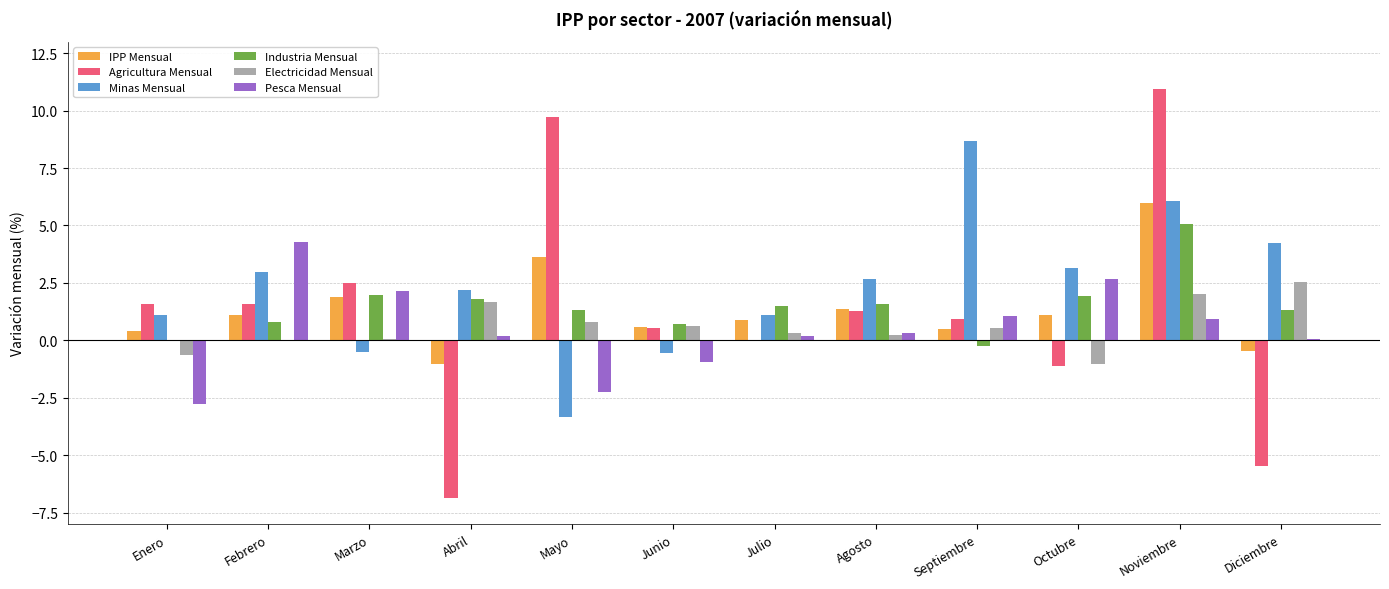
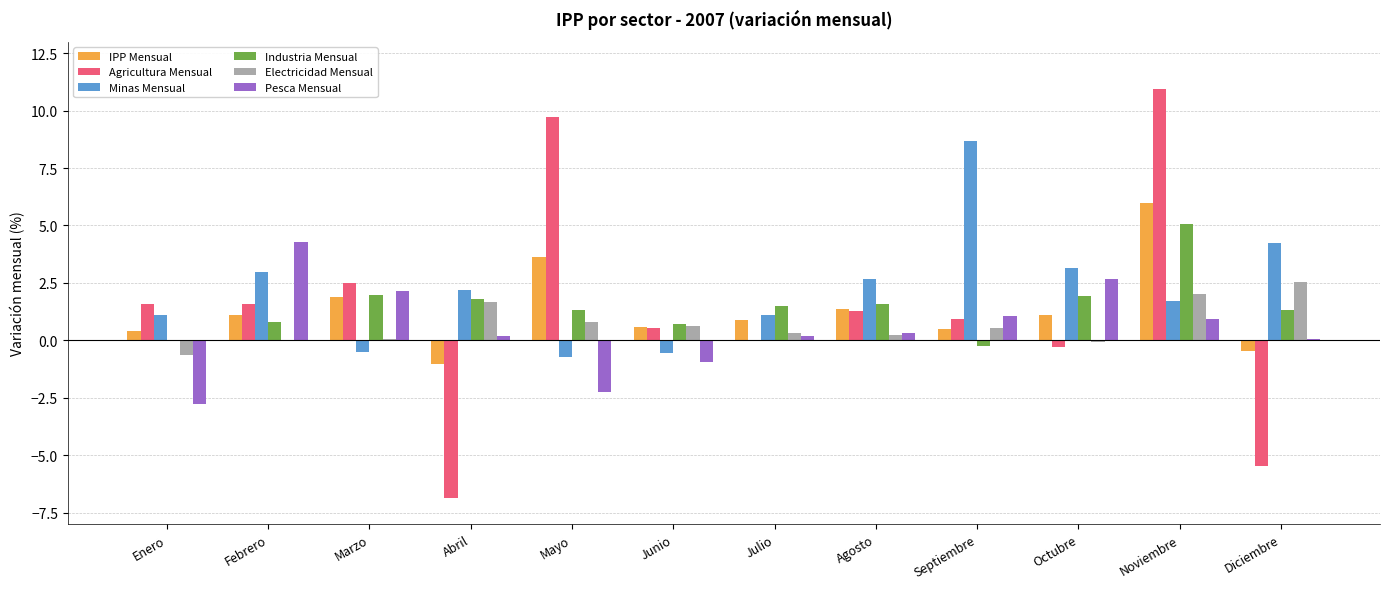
  {
    "IPP Mensual": {
      "Enero": 0.4,
      "Febrero": 1.1,
      "Marzo": 1.9,
      "Abril": -1.1,
      "Mayo": 3.6,
      "Junio": 0.6,
      "Julio": 0.9,
      "Agosto": 1.4,
      "Septiembre": 0.5,
      "Octubre": 1.1,
      "Noviembre": 6.0,
      "Diciembre": -0.5
    },
    "Agricultura Mensual": {
      "Enero": 1.6,
      "Febrero": 1.6,
      "Marzo": 2.5,
      "Abril": -6.9,
      "Mayo": 9.7,
      "Junio": 0.6,
      "Agosto": 1.3,
      "Septiembre": 0.9,
-     "Octubre": -1.1,
+     "Octubre": -0.3,
      "Noviembre": 10.9,
      "Diciembre": -5.5
    },
    "Minas Mensual": {
      "Enero": 1.1,
      "Febrero": 3.0,
      "Marzo": -0.5,
      "Abril": 2.2,
-     "Mayo": -3.3,
+     "Mayo": -0.7,
      "Junio": -0.6,
      "Julio": 1.1,
      "Agosto": 2.7,
      "Septiembre": 8.7,
      "Octubre": 3.1,
-     "Noviembre": 6.1,
+     "Noviembre": 1.7,
      "Diciembre": 4.2
    },
    "Industria Mensual": {
      "Febrero": 0.8,
      "Marzo": 2.0,
      "Abril": 1.8,
      "Mayo": 1.3,
      "Junio": 0.7,
      "Julio": 1.5,
      "Agosto": 1.6,
      "Septiembre": -0.2,
      "Octubre": 1.9,
      "Noviembre": 5.1,
      "Diciembre": 1.3
    },
    "Electricidad Mensual": {
      "Enero": -0.6,
      "Abril": 1.7,
      "Mayo": 0.8,
      "Junio": 0.6,
      "Julio": 0.3,
      "Agosto": 0.2,
      "Septiembre": 0.5,
-     "Octubre": -1.0,
+     "Octubre": -0.1,
      "Noviembre": 2.0,
      "Diciembre": 2.5
    },
    "Pesca Mensual": {
      "Enero": -2.8,
      "Febrero": 4.3,
      "Marzo": 2.1,
      "Abril": 0.2,
      "Mayo": -2.2,
      "Junio": -1.0,
      "Julio": 0.2,
      "Agosto": 0.3,
      "Septiembre": 1.1,
      "Octubre": 2.6,
      "Noviembre": 0.9
    }
  }
